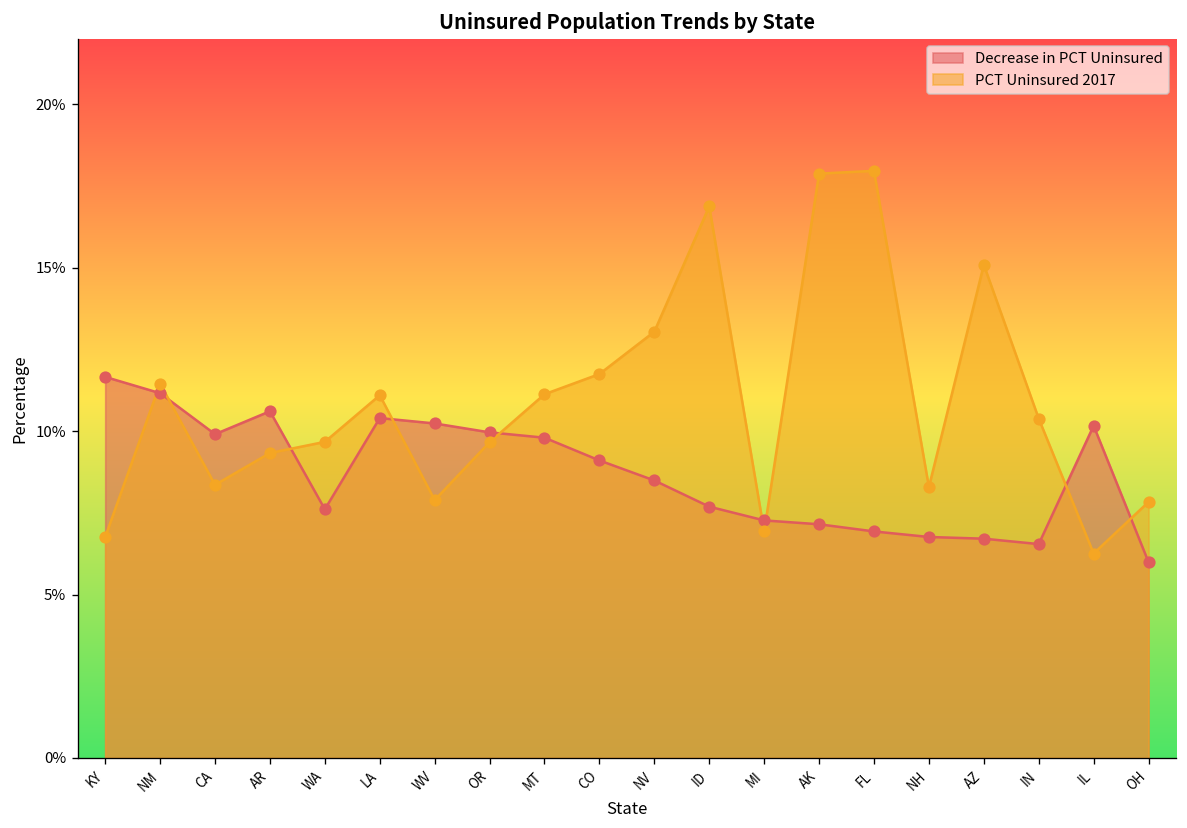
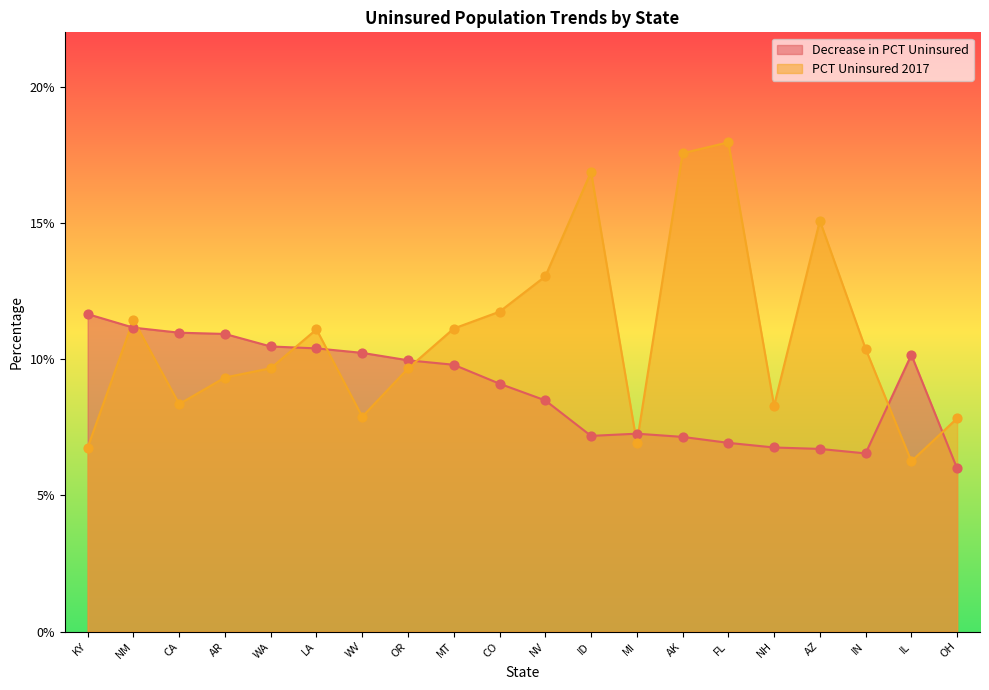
  {
    "Decrease in PCT Uninsured": {
      "KY": "11.7%",
      "NM": "11.2%",
-     "CA": "9.9%",
-     "AR": "10.6%",
-     "WA": "7.6%",
+     "CA": "11.0%",
+     "AR": "10.9%",
+     "WA": "10.5%",
      "LA": "10.4%",
      "WV": "10.2%",
      "OR": "10.0%",
      "MT": "9.8%",
      "CO": "9.1%",
      "NV": "8.5%",
-     "ID": "7.7%",
+     "ID": "7.2%",
      "MI": "7.3%",
      "AK": "7.1%",
      "FL": "6.9%",
      "NH": "6.8%",
      "AZ": "6.7%",
      "IN": "6.5%",
      "IL": "10.2%",
      "OH": "6.0%"
    },
    "PCT Uninsured 2017": {
      "KY": "6.8%",
      "NM": "11.5%",
      "CA": "8.4%",
      "AR": "9.3%",
      "WA": "9.7%",
      "LA": "11.1%",
      "WV": "7.9%",
      "OR": "9.7%",
      "MT": "11.1%",
      "CO": "11.7%",
      "NV": "13.0%",
      "ID": "16.9%",
      "MI": "6.9%",
-     "AK": "17.9%",
+     "AK": "17.6%",
      "FL": "18.0%",
      "NH": "8.3%",
      "AZ": "15.1%",
      "IN": "10.4%",
      "IL": "6.3%",
      "OH": "7.8%"
    }
  }
